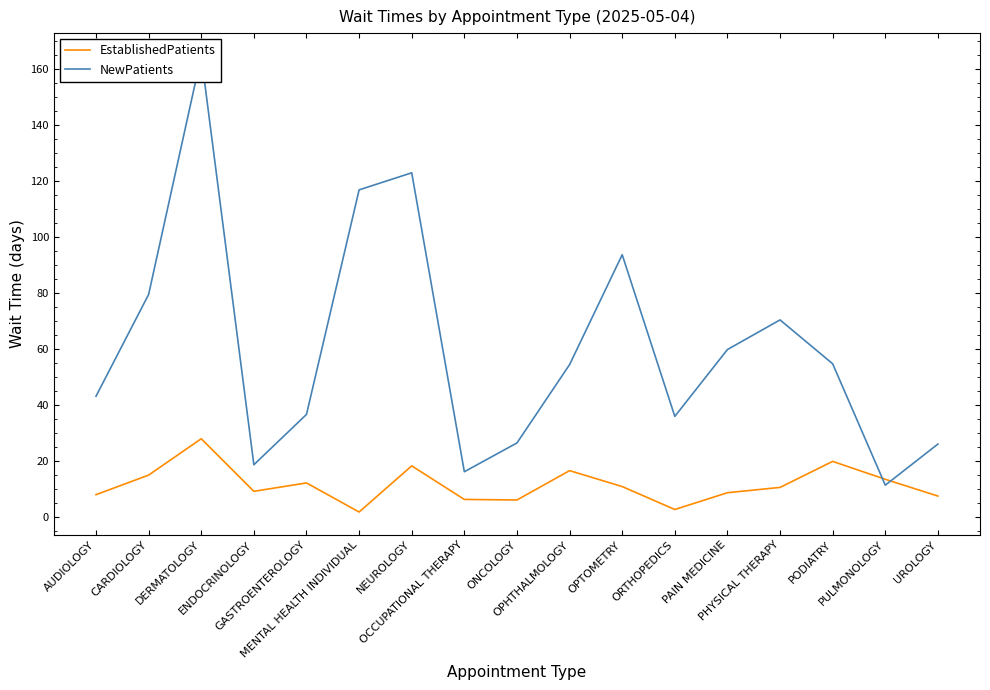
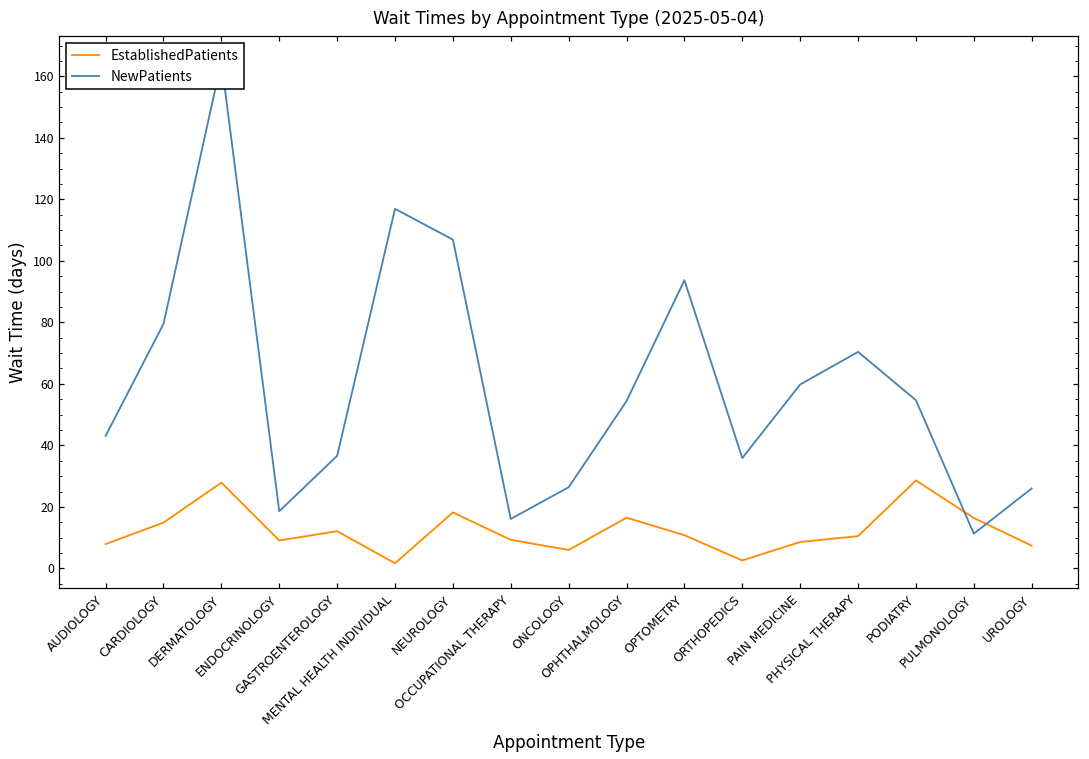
  {
    "EstablishedPatients": {
      "AUDIOLOGY": 8,
      "CARDIOLOGY": 15,
      "DERMATOLOGY": 28,
      "ENDOCRINOLOGY": 9,
      "GASTROENTEROLOGY": 12,
      "MENTAL HEALTH INDIVIDUAL": 2,
      "NEUROLOGY": 18,
-     "OCCUPATIONAL THERAPY": 6,
+     "OCCUPATIONAL THERAPY": 9,
      "ONCOLOGY": 6,
      "OPHTHALMOLOGY": 17,
      "OPTOMETRY": 11,
      "ORTHOPEDICS": 3,
      "PAIN MEDICINE": 9,
      "PHYSICAL THERAPY": 11,
-     "PODIATRY": 20,
-     "PULMONOLOGY": 13,
+     "PODIATRY": 29,
+     "PULMONOLOGY": 16,
      "UROLOGY": 7
    },
    "NewPatients": {
      "AUDIOLOGY": 43,
      "CARDIOLOGY": 80,
      "ENDOCRINOLOGY": 19,
      "GASTROENTEROLOGY": 37,
      "MENTAL HEALTH INDIVIDUAL": 117,
-     "NEUROLOGY": 123,
+     "NEUROLOGY": 107,
      "OCCUPATIONAL THERAPY": 16,
      "ONCOLOGY": 26,
      "OPHTHALMOLOGY": 54,
      "OPTOMETRY": 94,
      "ORTHOPEDICS": 36,
      "PAIN MEDICINE": 60,
      "PHYSICAL THERAPY": 70,
      "PODIATRY": 55,
      "PULMONOLOGY": 11,
      "UROLOGY": 26
    }
  }
